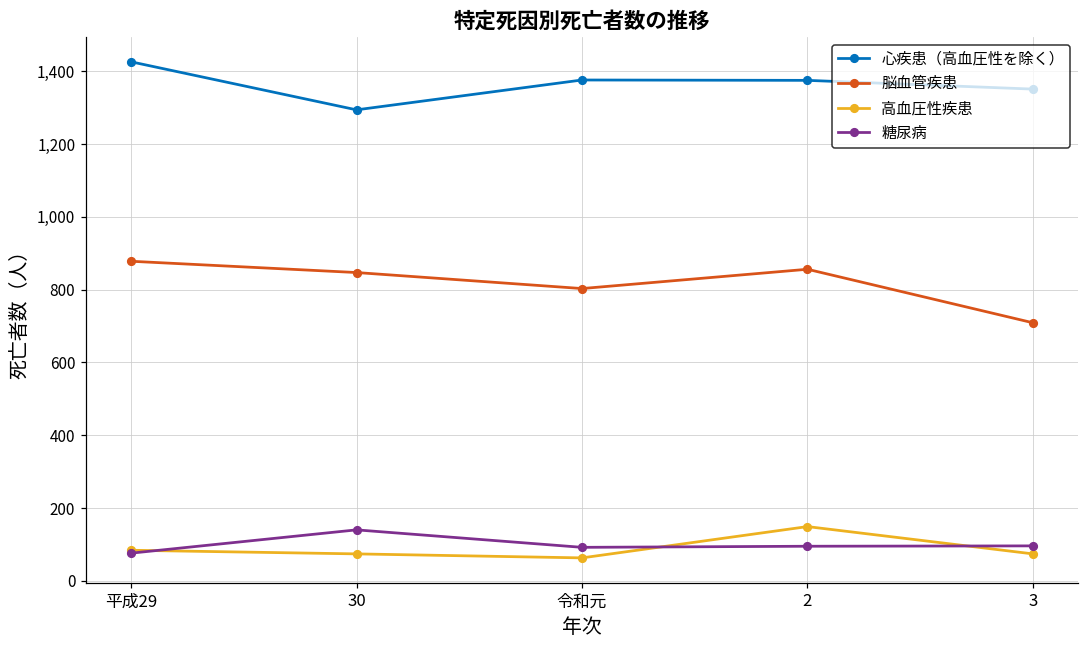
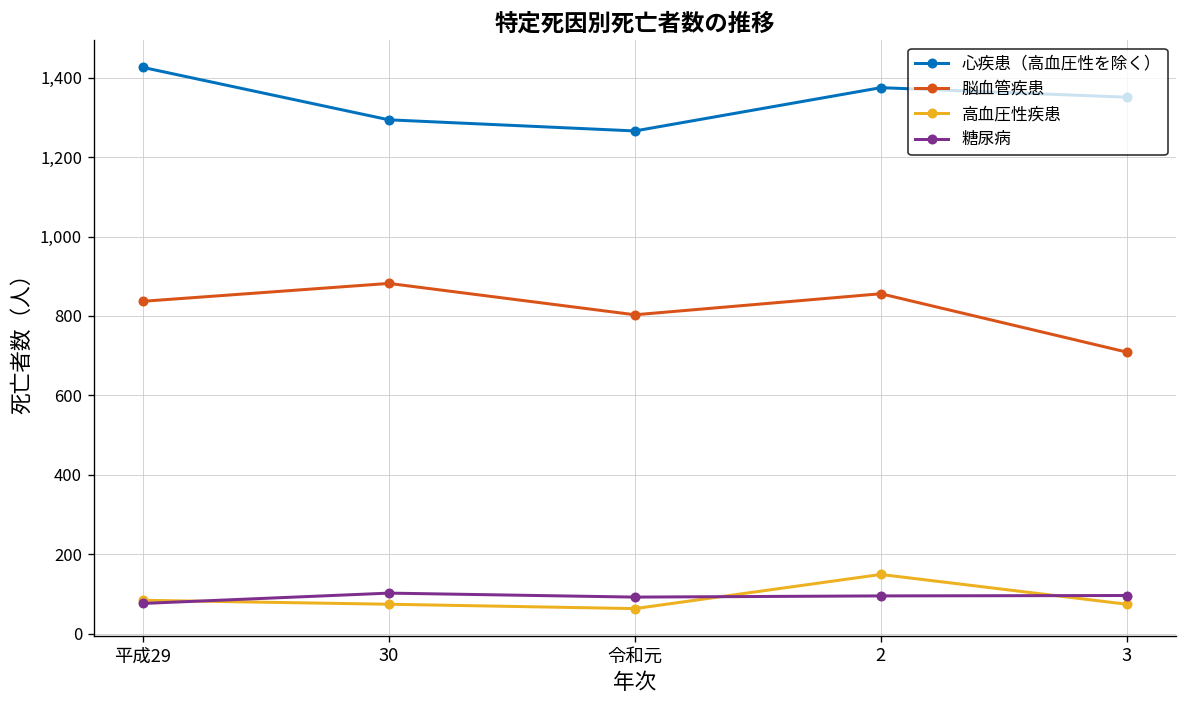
  {
    "心疾患（高血圧性を除く）": {
      "平成29": "1,430",
      "30": "1,290",
-     "令和元": "1,380",
+     "令和元": "1,270",
      "2": "1,380"
    },
    "脳血管疾患": {
-     "平成29": "880",
-     "30": "850",
+     "平成29": "840",
+     "30": "880",
      "令和元": "800",
      "2": "860",
      "3": "710"
    },
    "高血圧性疾患": {
      "平成29": "80",
      "30": "70",
      "令和元": "60",
      "2": "150",
      "3": "70"
    },
    "糖尿病": {
      "平成29": "80",
-     "30": "140",
+     "30": "100",
      "令和元": "90",
      "2": "100",
      "3": "100"
    }
  }
